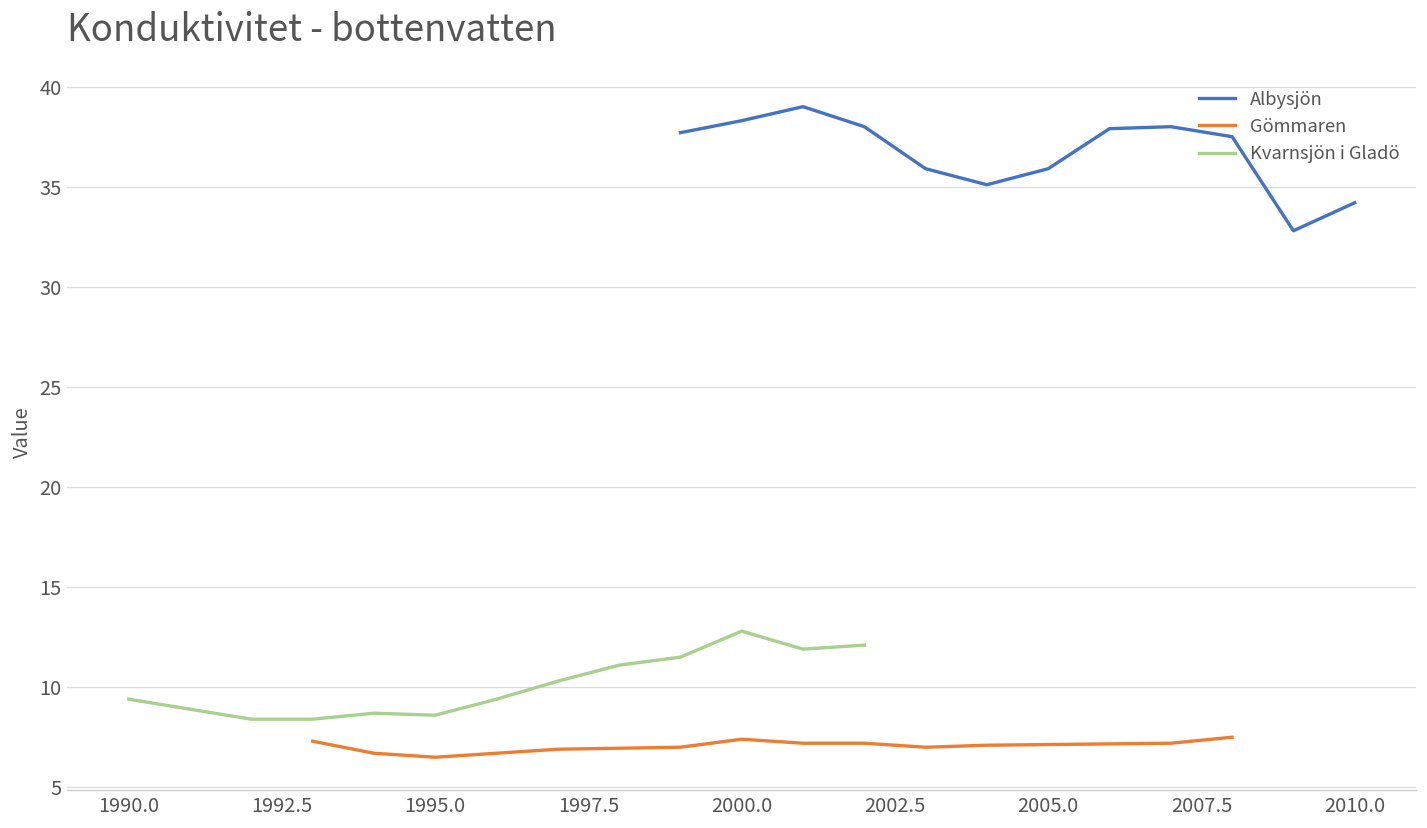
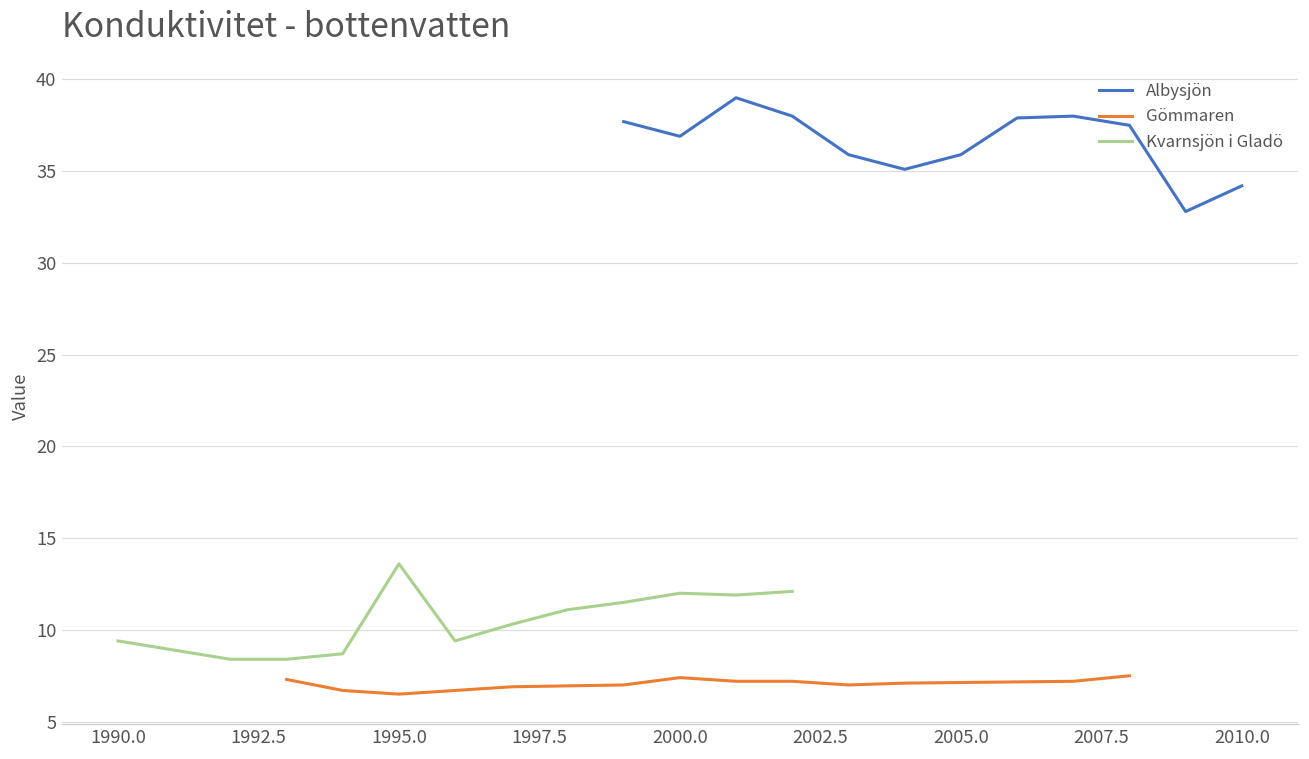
  {
    "Albysjön": {
-     "2000.0": 38.3,
+     "2000.0": 36.9,
      "2005.0": 35.9,
      "2010.0": 34.2
    },
    "Gömmaren": {
      "1995.0": 6.5,
      "2000.0": 7.4
    },
    "Kvarnsjön i Gladö": {
      "1990.0": 9.4,
-     "1995.0": 8.6,
-     "2000.0": 12.8
+     "1995.0": 13.6,
+     "2000.0": 12.0
    }
  }
